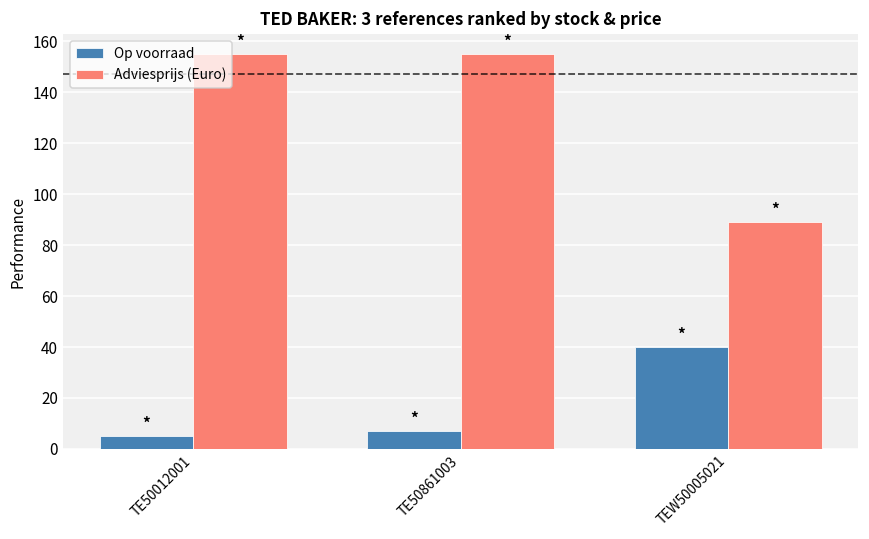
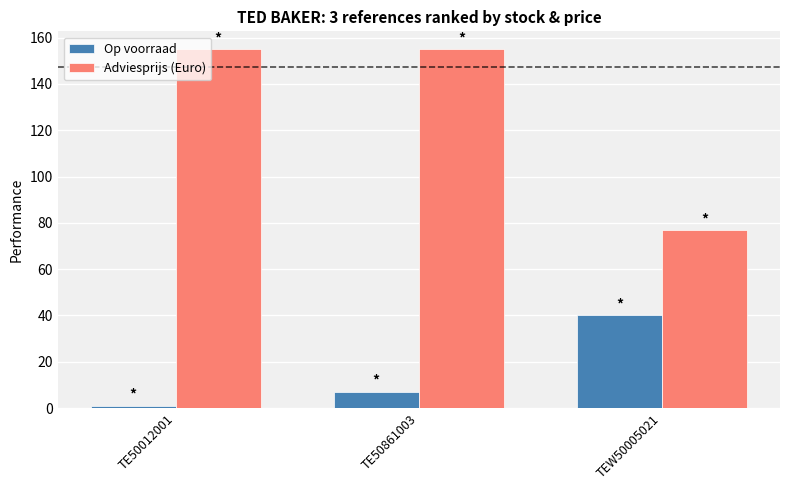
  {
    "Op voorraad": {
-     "TE50012001": 5,
+     "TE50012001": 1,
      "TE50861003": 7,
      "TEW50005021": 40
    },
    "Adviesprijs (Euro)": {
      "TE50012001": 155,
      "TE50861003": 155,
-     "TEW50005021": 89
+     "TEW50005021": 77
    }
  }
